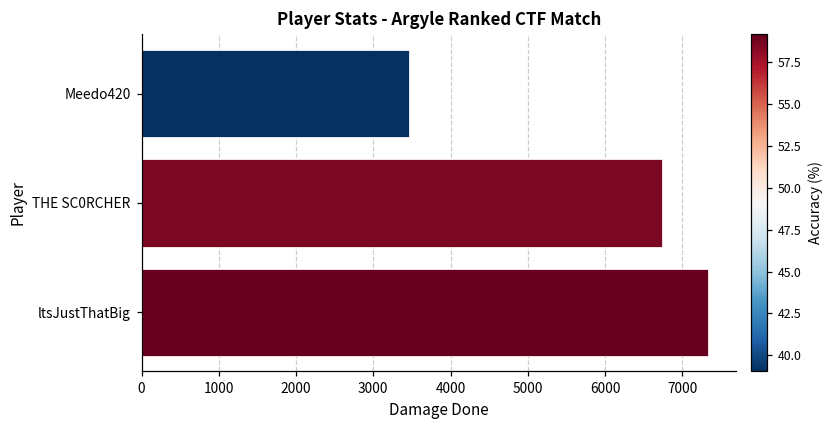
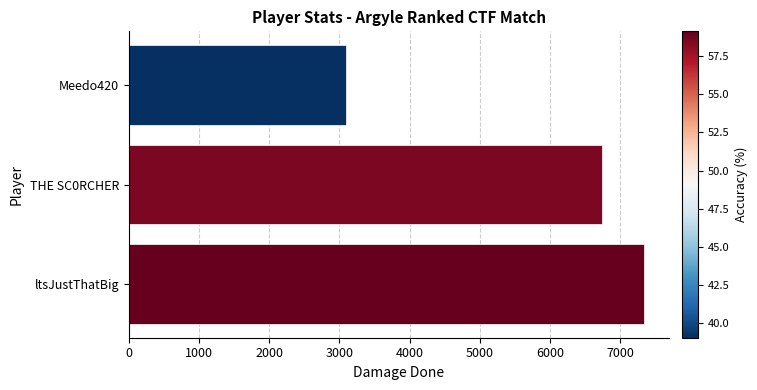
  {
-   "Meedo420": 3500,
+   "Meedo420": 3100,
    "THE SC0RCHER": 6700,
    "ltsJustThatBig": 7300
  }
